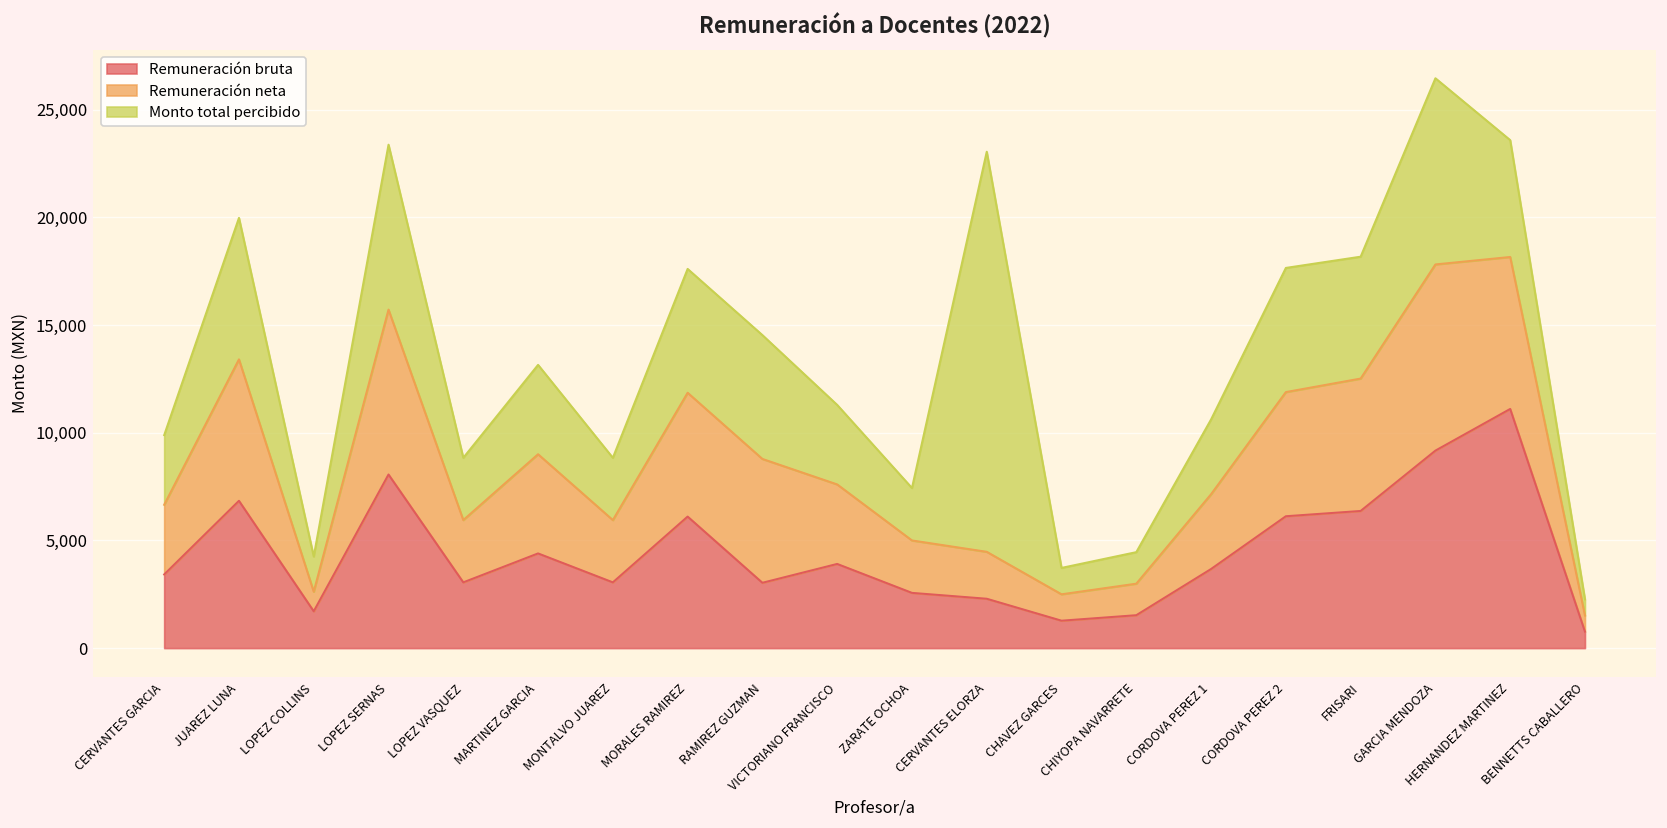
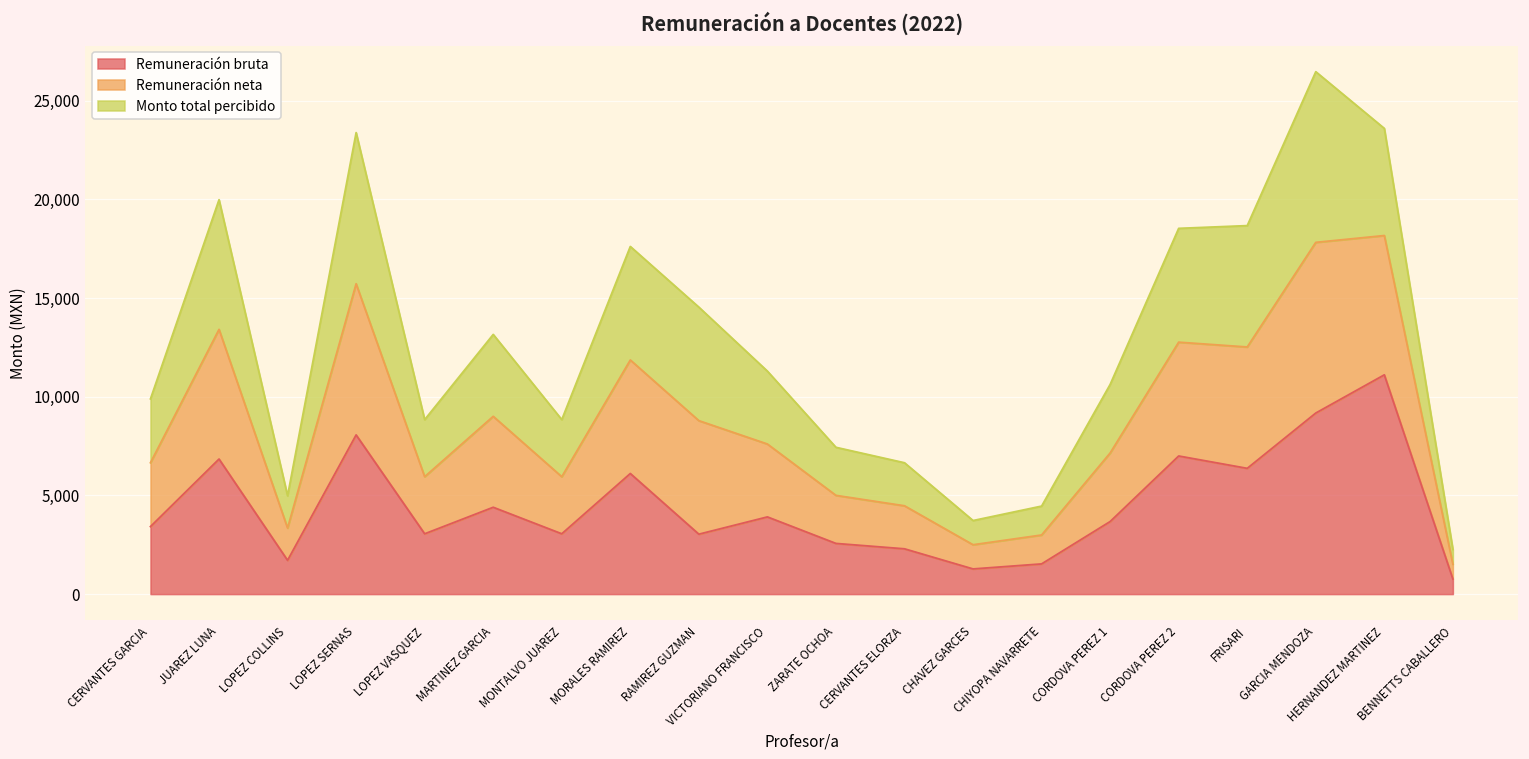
  {
    "Remuneración bruta": {
      "CERVANTES GARCIA": "3,400",
      "JUAREZ LUNA": "6,800",
      "LOPEZ COLLINS": "1,700",
      "LOPEZ SERNAS": "8,100",
      "LOPEZ VASQUEZ": "3,100",
      "MARTINEZ GARCIA": "4,400",
      "MONTALVO JUAREZ": "3,100",
      "MORALES RAMIREZ": "6,100",
      "RAMIREZ GUZMAN": "3,000",
      "VICTORIANO FRANCISCO": "3,900",
      "ZARATE OCHOA": "2,600",
      "CERVANTES ELORZA": "2,300",
      "CHAVEZ GARCES": "1,300",
      "CHIYOPA NAVARRETE": "1,500",
      "CORDOVA PEREZ 1": "3,700",
-     "CORDOVA PEREZ 2": "6,100",
+     "CORDOVA PEREZ 2": "7,000",
      "FRISARI": "6,400",
      "GARCIA MENDOZA": "9,200",
      "HERNANDEZ MARTINEZ": "11,100",
      "BENNETTS CABALLERO": "800"
    },
    "Remuneración neta": {
      "CERVANTES GARCIA": "3,200",
      "JUAREZ LUNA": "6,600",
-     "LOPEZ COLLINS": "900",
+     "LOPEZ COLLINS": "1,600",
      "LOPEZ SERNAS": "7,700",
      "LOPEZ VASQUEZ": "2,900",
      "MARTINEZ GARCIA": "4,600",
      "MONTALVO JUAREZ": "2,900",
      "MORALES RAMIREZ": "5,800",
      "RAMIREZ GUZMAN": "5,800",
      "VICTORIANO FRANCISCO": "3,700",
      "ZARATE OCHOA": "2,400",
      "CERVANTES ELORZA": "2,200",
      "CHAVEZ GARCES": "1,200",
      "CHIYOPA NAVARRETE": "1,500",
      "CORDOVA PEREZ 1": "3,500",
      "CORDOVA PEREZ 2": "5,800",
      "FRISARI": "6,100",
      "GARCIA MENDOZA": "8,600",
      "HERNANDEZ MARTINEZ": "7,100",
      "BENNETTS CABALLERO": "700"
    },
    "Monto total percibido": {
      "CERVANTES GARCIA": "3,200",
      "JUAREZ LUNA": "6,600",
      "LOPEZ COLLINS": "1,600",
      "LOPEZ SERNAS": "7,700",
      "LOPEZ VASQUEZ": "2,900",
      "MARTINEZ GARCIA": "4,100",
      "MONTALVO JUAREZ": "2,900",
      "MORALES RAMIREZ": "5,800",
      "RAMIREZ GUZMAN": "5,800",
      "VICTORIANO FRANCISCO": "3,700",
      "ZARATE OCHOA": "2,400",
-     "CERVANTES ELORZA": "18,600",
+     "CERVANTES ELORZA": "2,200",
      "CHAVEZ GARCES": "1,200",
      "CHIYOPA NAVARRETE": "1,500",
      "CORDOVA PEREZ 1": "3,500",
      "CORDOVA PEREZ 2": "5,800",
-     "FRISARI": "5,700",
+     "FRISARI": "6,100",
      "GARCIA MENDOZA": "8,600",
      "HERNANDEZ MARTINEZ": "5,400",
      "BENNETTS CABALLERO": "700"
    }
  }
